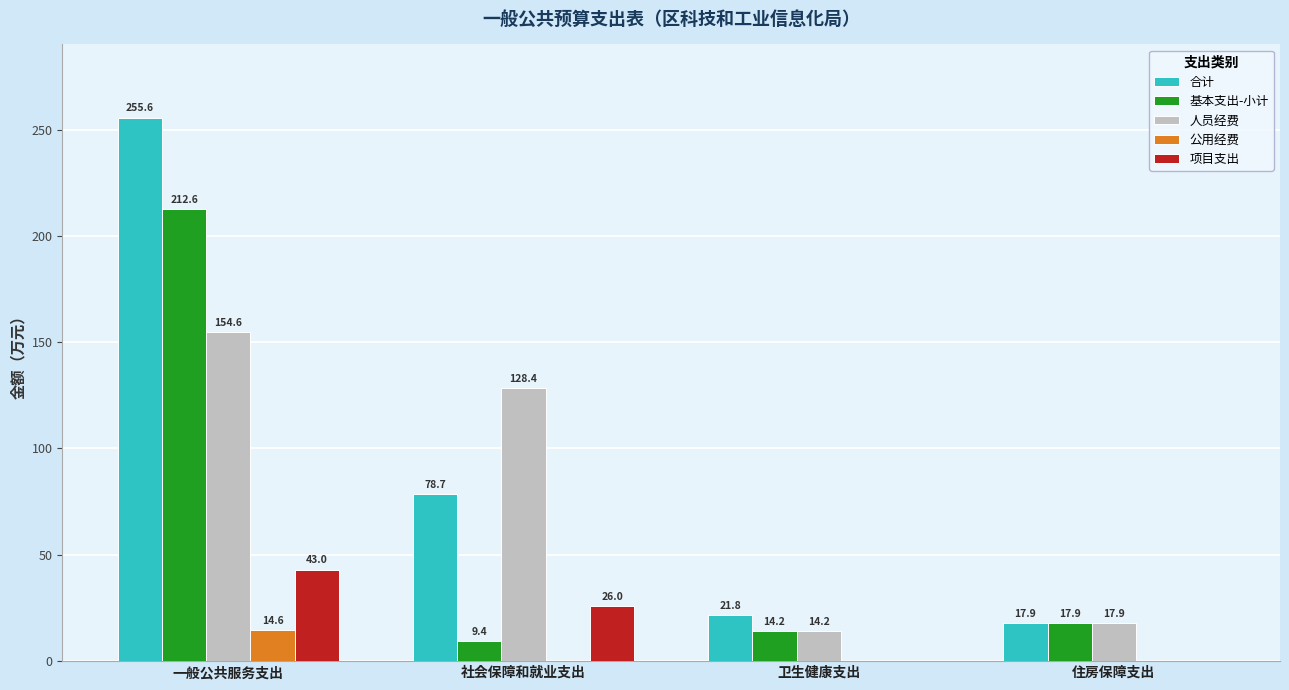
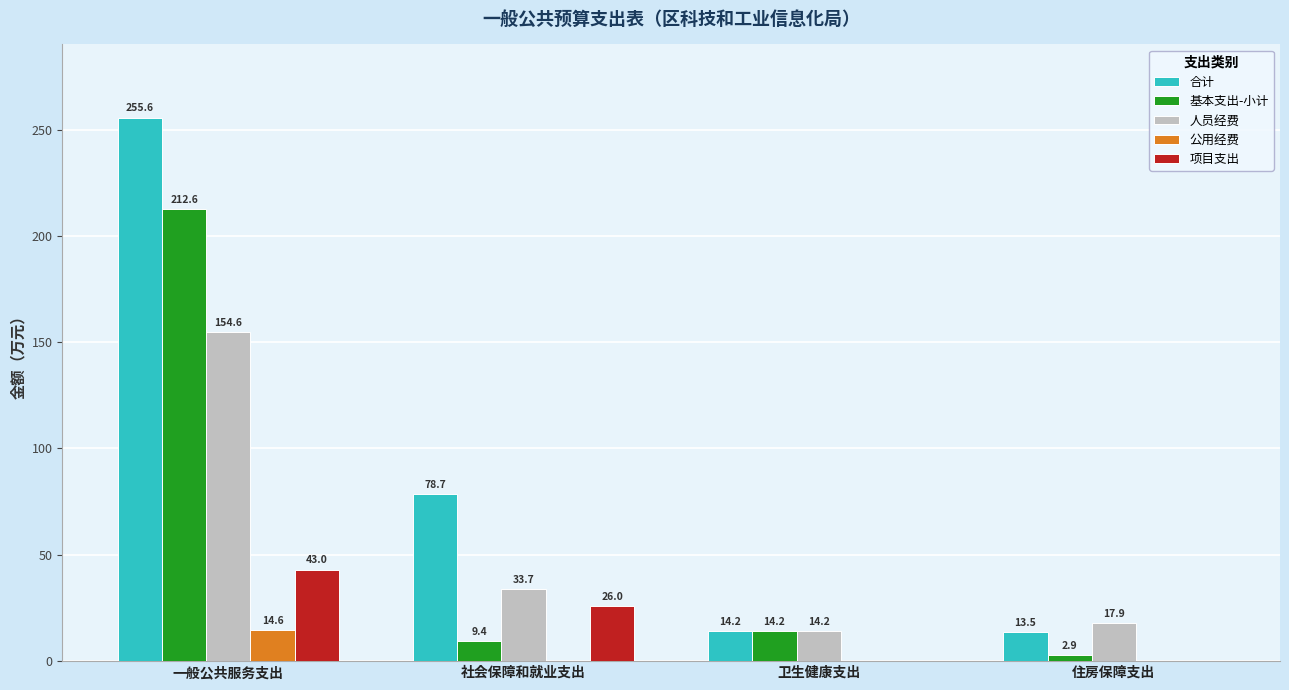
  {
    "合计": {
      "一般公共服务支出": 255.6,
      "社会保障和就业支出": 78.7,
-     "卫生健康支出": 21.8,
-     "住房保障支出": 17.9
+     "卫生健康支出": 14.2,
+     "住房保障支出": 13.5
    },
    "基本支出-小计": {
      "一般公共服务支出": 212.6,
      "社会保障和就业支出": 9.4,
      "卫生健康支出": 14.2,
-     "住房保障支出": 17.9
+     "住房保障支出": 2.9
    },
    "人员经费": {
      "一般公共服务支出": 154.6,
-     "社会保障和就业支出": 128.4,
+     "社会保障和就业支出": 33.7,
      "卫生健康支出": 14.2,
      "住房保障支出": 17.9
    },
    "公用经费": {
      "一般公共服务支出": 14.6
    },
    "项目支出": {
      "一般公共服务支出": 43.0,
      "社会保障和就业支出": 26.0
    }
  }
